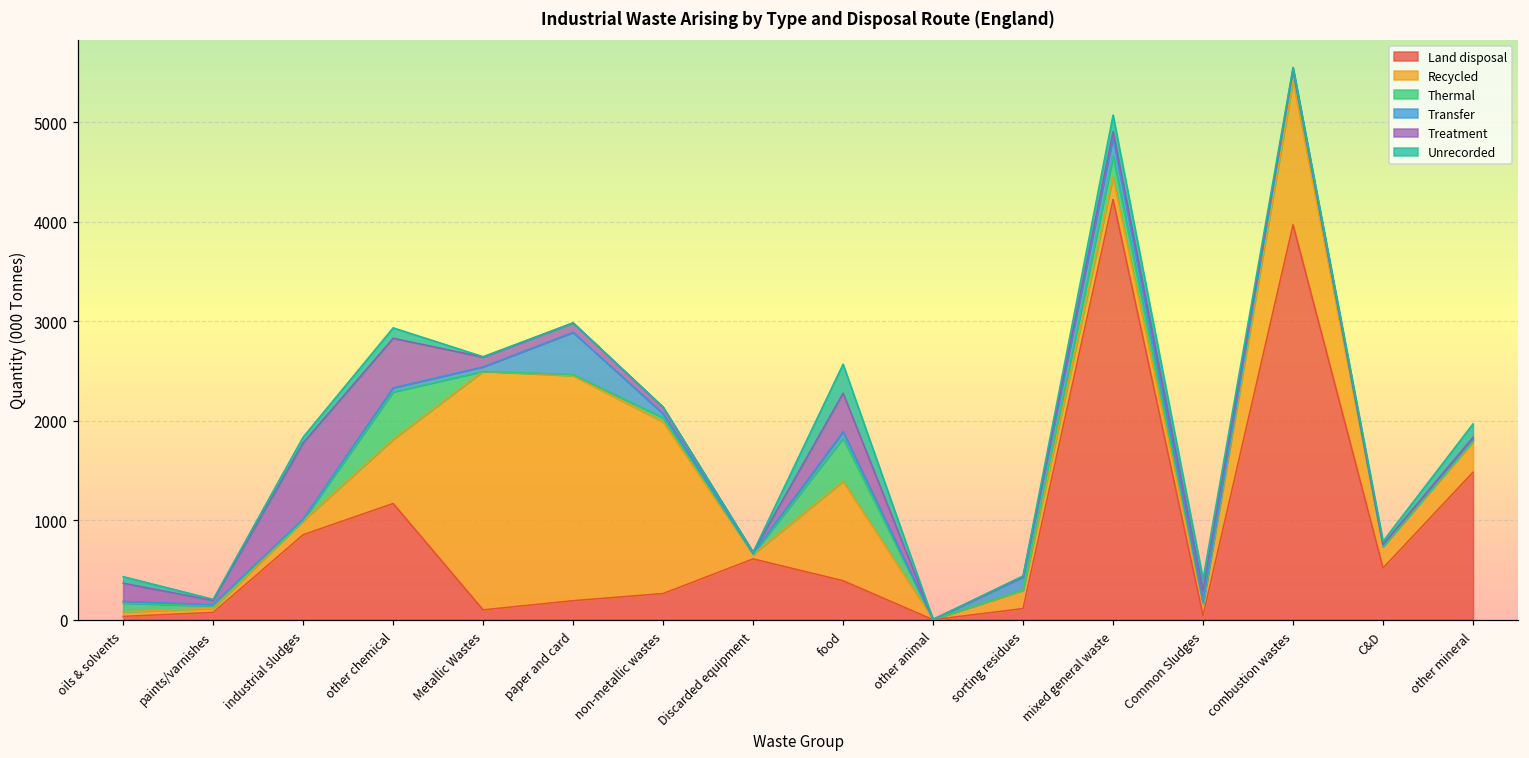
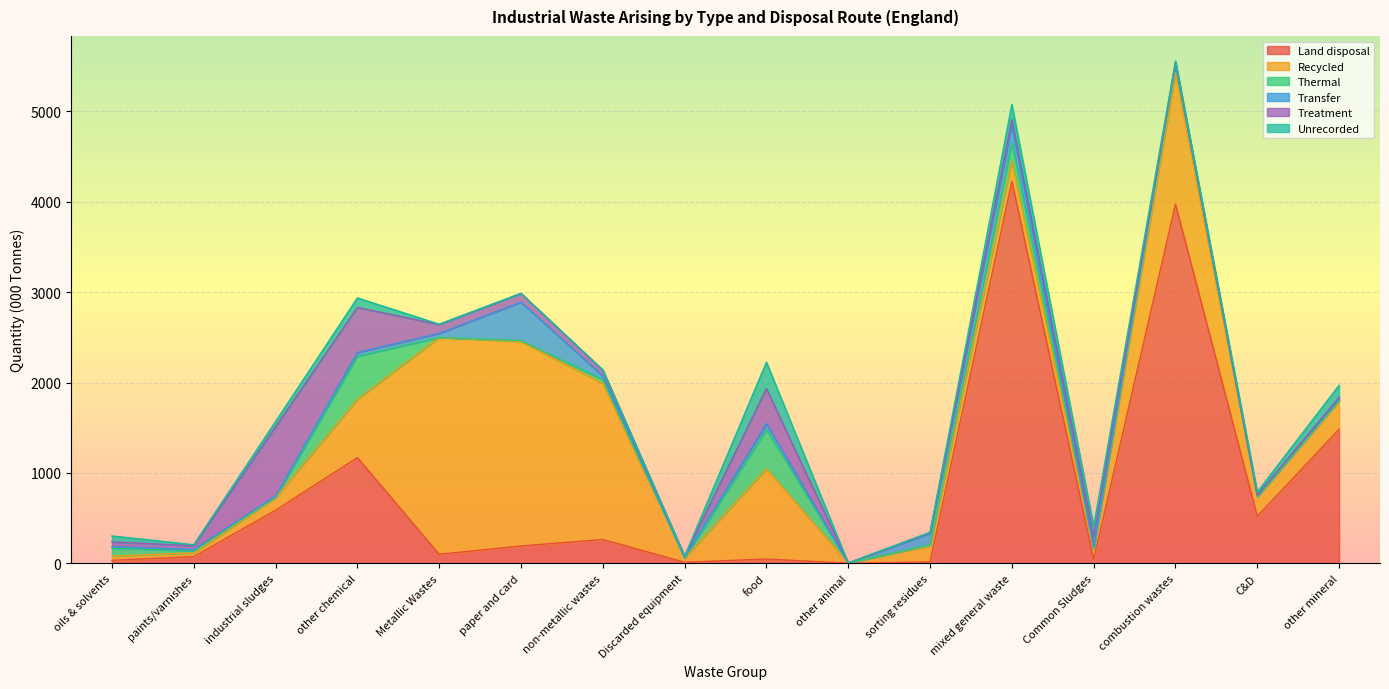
  {
    "Land disposal": {
      "oils & solvents": 0,
      "paints/varnishes": 100,
-     "industrial sludges": 900,
+     "industrial sludges": 600,
      "other chemical": 1200,
      "Metallic Wastes": 100,
      "paper and card": 200,
      "non-metallic wastes": 300,
-     "Discarded equipment": 600,
-     "food": 400,
-     "sorting residues": 100,
+     "Discarded equipment": 0,
+     "food": 0,
+     "sorting residues": 0,
      "mixed general waste": 4200,
      "Common Sludges": 0,
      "combustion wastes": 4000,
      "C&D": 500,
      "other mineral": 1500
    },
    "Recycled": {
      "oils & solvents": 0,
      "other chemical": 600,
      "non-metallic wastes": 1700,
      "food": 1000,
      "mixed general waste": 200,
      "combustion wastes": 1400
    },
    "Transfer": {
      "other chemical": 0,
      "Metallic Wastes": 0,
      "paper and card": 400,
      "non-metallic wastes": 0,
      "food": 100,
      "mixed general waste": 200
    },
    "Treatment": {
-     "oils & solvents": 200,
+     "oils & solvents": 100,
      "industrial sludges": 800,
      "other chemical": 500,
      "food": 400,
      "mixed general waste": 100,
      "Common Sludges": 100
    }
  }
